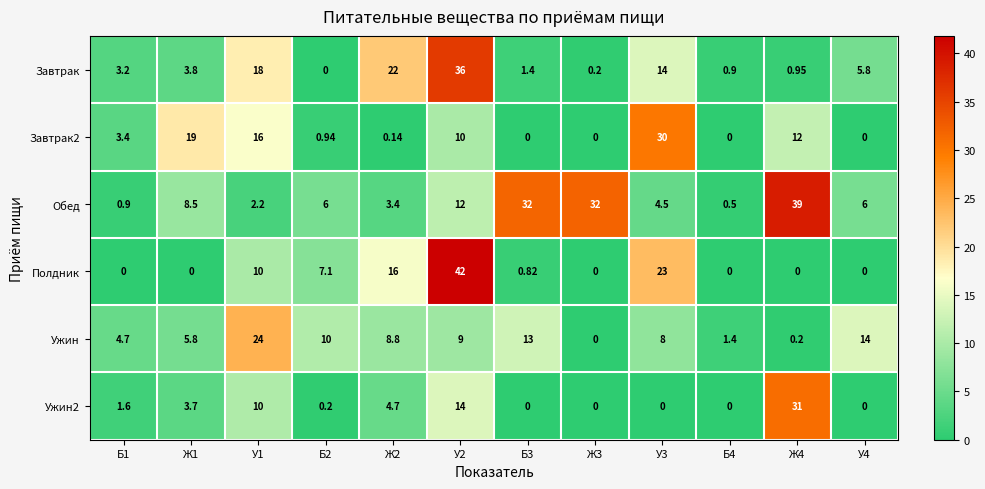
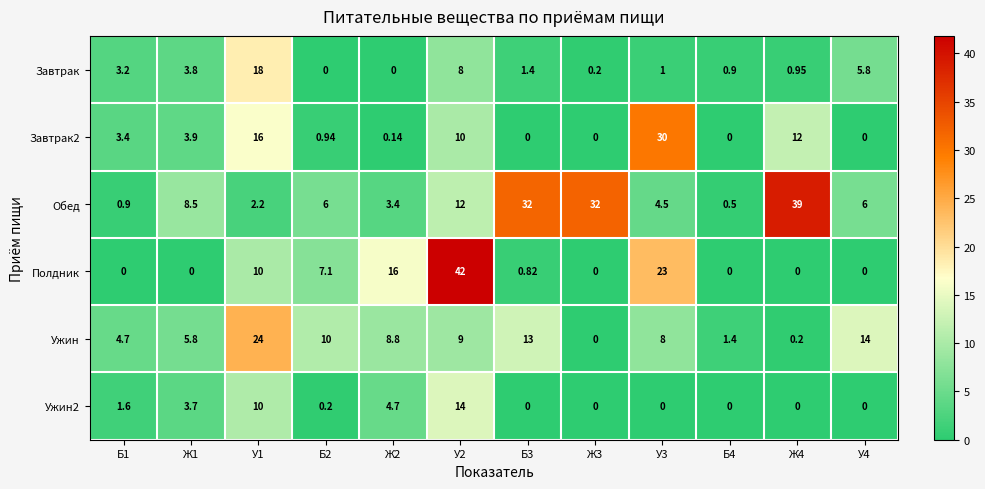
  {
    "Завтрак": {
      "Б1": 3.2,
      "Ж1": 3.8,
      "У1": 18,
      "Б2": 0,
-     "Ж2": 22,
-     "У2": 36,
+     "Ж2": 0,
+     "У2": 8,
      "Б3": 1.4,
      "Ж3": 0.2,
-     "У3": 14,
+     "У3": 1,
      "Б4": 0.9,
      "Ж4": 0.95,
      "У4": 5.8
    },
    "Завтрак2": {
      "Б1": 3.4,
-     "Ж1": 19,
+     "Ж1": 3.9,
      "У1": 16,
      "Б2": 0.94,
      "Ж2": 0.14,
      "У2": 10,
      "Б3": 0,
      "Ж3": 0,
      "У3": 30,
      "Б4": 0,
      "Ж4": 12,
      "У4": 0
    },
    "Обед": {
      "Б1": 0.9,
      "Ж1": 8.5,
      "У1": 2.2,
      "Б2": 6,
      "Ж2": 3.4,
      "У2": 12,
      "Б3": 32,
      "Ж3": 32,
      "У3": 4.5,
      "Б4": 0.5,
      "Ж4": 39,
      "У4": 6
    },
    "Полдник": {
      "Б1": 0,
      "Ж1": 0,
      "У1": 10,
      "Б2": 7.1,
      "Ж2": 16,
      "У2": 42,
      "Б3": 0.82,
      "Ж3": 0,
      "У3": 23,
      "Б4": 0,
      "Ж4": 0,
      "У4": 0
    },
    "Ужин": {
      "Б1": 4.7,
      "Ж1": 5.8,
      "У1": 24,
      "Б2": 10,
      "Ж2": 8.8,
      "У2": 9,
      "Б3": 13,
      "Ж3": 0,
      "У3": 8,
      "Б4": 1.4,
      "Ж4": 0.2,
      "У4": 14
    },
    "Ужин2": {
      "Б1": 1.6,
      "Ж1": 3.7,
      "У1": 10,
      "Б2": 0.2,
      "Ж2": 4.7,
      "У2": 14,
      "Б3": 0,
      "Ж3": 0,
      "У3": 0,
      "Б4": 0,
-     "Ж4": 31,
+     "Ж4": 0,
      "У4": 0
    }
  }
